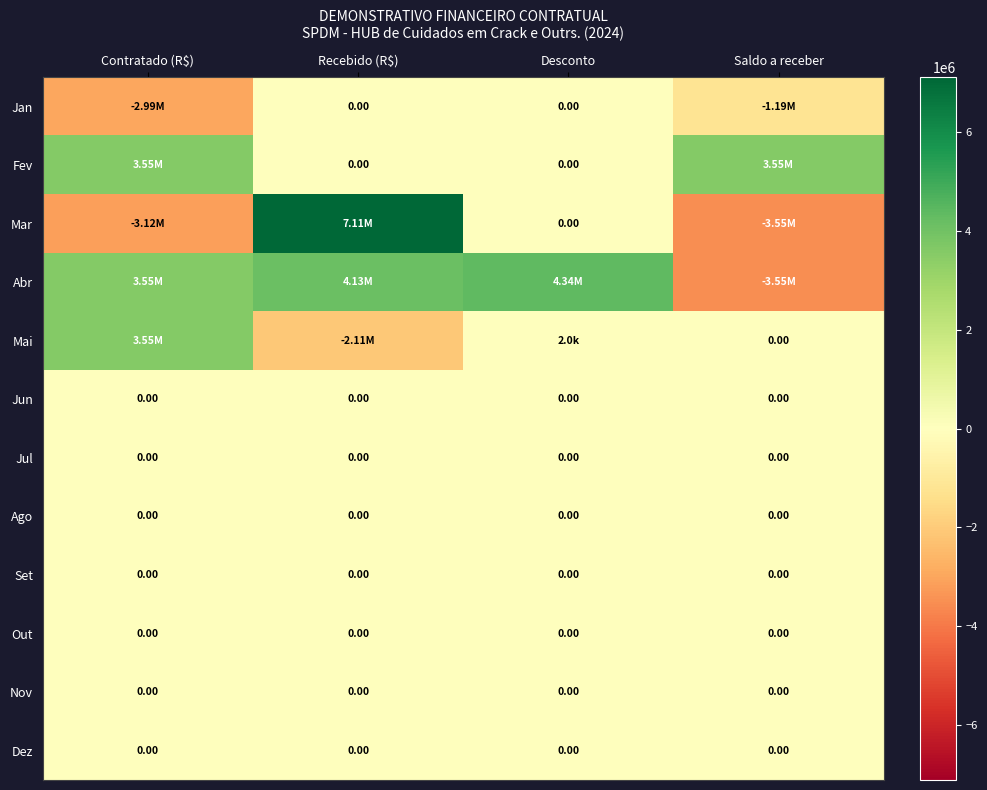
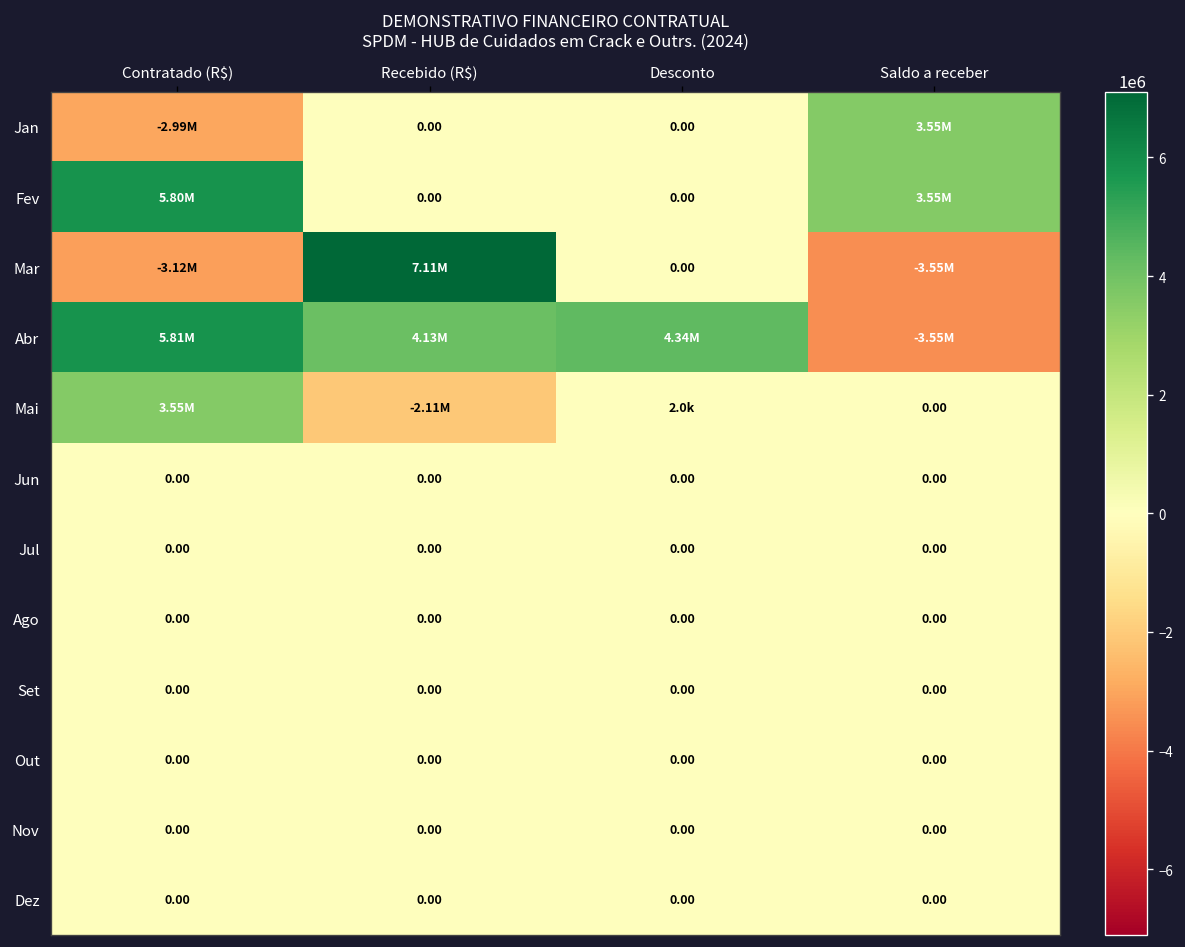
  {
    "Jan": {
      "Contratado (R$)": "-2.99M",
      "Recebido (R$)": "0.00",
      "Desconto": "0.00",
-     "Saldo a receber": "-1.19M"
+     "Saldo a receber": "3.55M"
    },
    "Fev": {
-     "Contratado (R$)": "3.55M",
+     "Contratado (R$)": "5.80M",
      "Recebido (R$)": "0.00",
      "Desconto": "0.00",
      "Saldo a receber": "3.55M"
    },
    "Mar": {
      "Contratado (R$)": "-3.12M",
      "Recebido (R$)": "7.11M",
      "Desconto": "0.00",
      "Saldo a receber": "-3.55M"
    },
    "Abr": {
-     "Contratado (R$)": "3.55M",
+     "Contratado (R$)": "5.81M",
      "Recebido (R$)": "4.13M",
      "Desconto": "4.34M",
      "Saldo a receber": "-3.55M"
    },
    "Mai": {
      "Contratado (R$)": "3.55M",
      "Recebido (R$)": "-2.11M",
      "Desconto": "2.0k",
      "Saldo a receber": "0.00"
    },
    "Jun": {
      "Contratado (R$)": "0.00",
      "Recebido (R$)": "0.00",
      "Desconto": "0.00",
      "Saldo a receber": "0.00"
    },
    "Jul": {
      "Contratado (R$)": "0.00",
      "Recebido (R$)": "0.00",
      "Desconto": "0.00",
      "Saldo a receber": "0.00"
    },
    "Ago": {
      "Contratado (R$)": "0.00",
      "Recebido (R$)": "0.00",
      "Desconto": "0.00",
      "Saldo a receber": "0.00"
    },
    "Set": {
      "Contratado (R$)": "0.00",
      "Recebido (R$)": "0.00",
      "Desconto": "0.00",
      "Saldo a receber": "0.00"
    },
    "Out": {
      "Contratado (R$)": "0.00",
      "Recebido (R$)": "0.00",
      "Desconto": "0.00",
      "Saldo a receber": "0.00"
    },
    "Nov": {
      "Contratado (R$)": "0.00",
      "Recebido (R$)": "0.00",
      "Desconto": "0.00",
      "Saldo a receber": "0.00"
    },
    "Dez": {
      "Contratado (R$)": "0.00",
      "Recebido (R$)": "0.00",
      "Desconto": "0.00",
      "Saldo a receber": "0.00"
    }
  }
